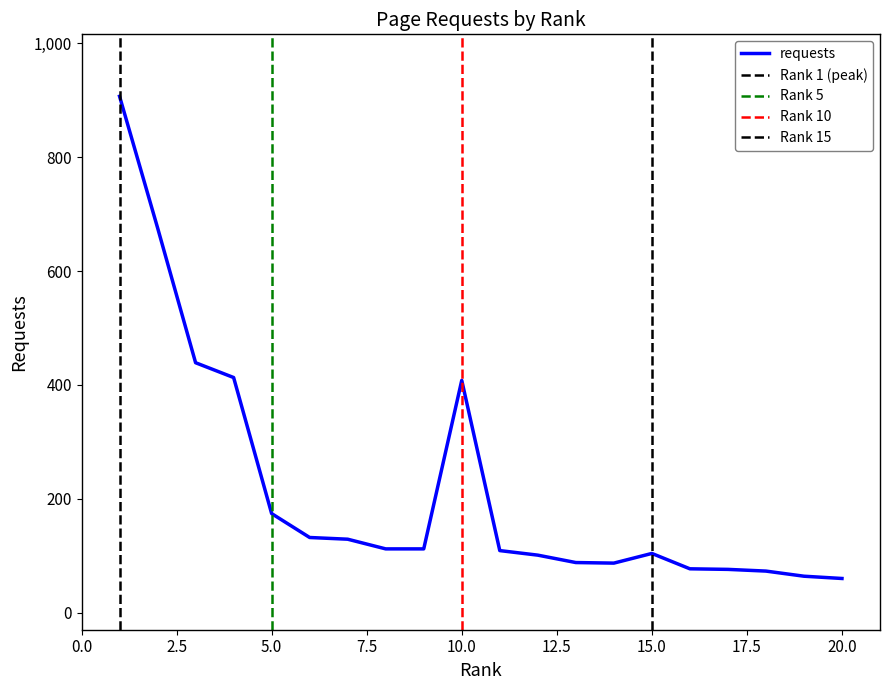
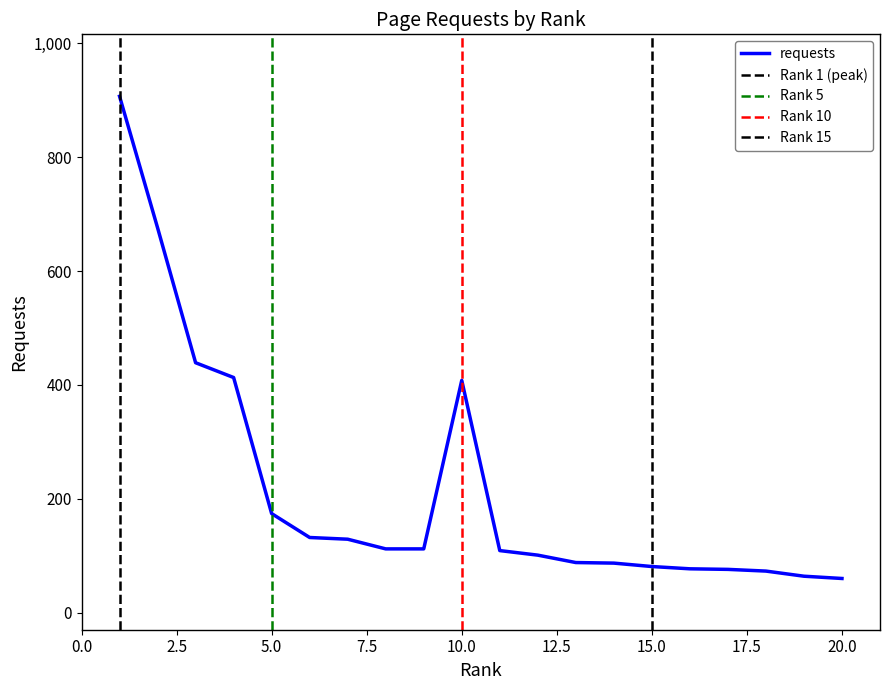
  {
    "5.0": 170,
    "10.0": 410,
-   "15.0": 100,
+   "15.0": 80,
    "20.0": 60
  }
